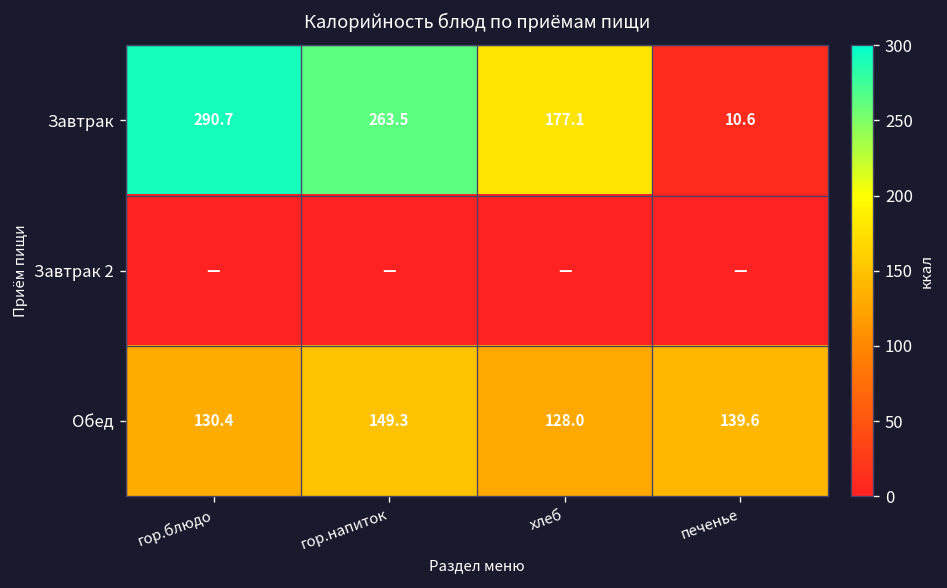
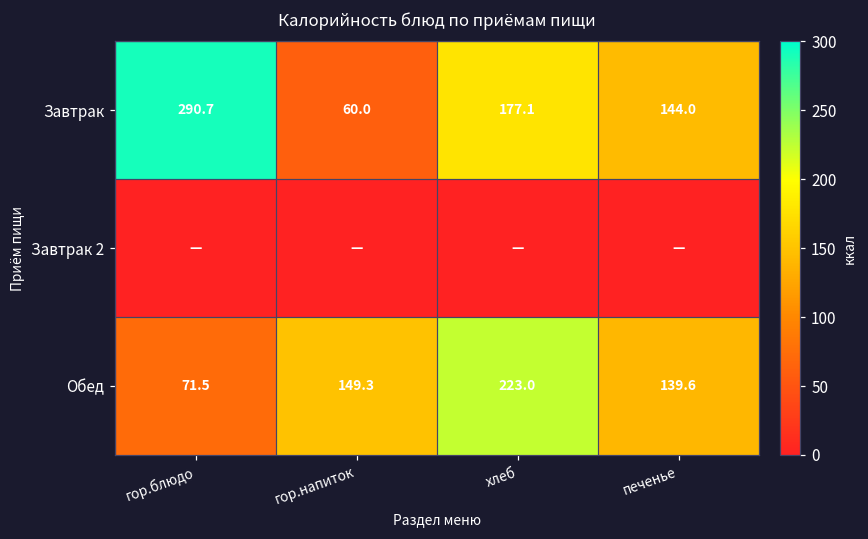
  {
    "Завтрак": {
      "гор.блюдо": 290.7,
-     "гор.напиток": 263.5,
+     "гор.напиток": 60.0,
      "хлеб": 177.1,
-     "печенье": 10.6
+     "печенье": 144.0
    },
    "Обед": {
-     "гор.блюдо": 130.4,
+     "гор.блюдо": 71.5,
      "гор.напиток": 149.3,
-     "хлеб": 128.0,
+     "хлеб": 223.0,
      "печенье": 139.6
    }
  }
